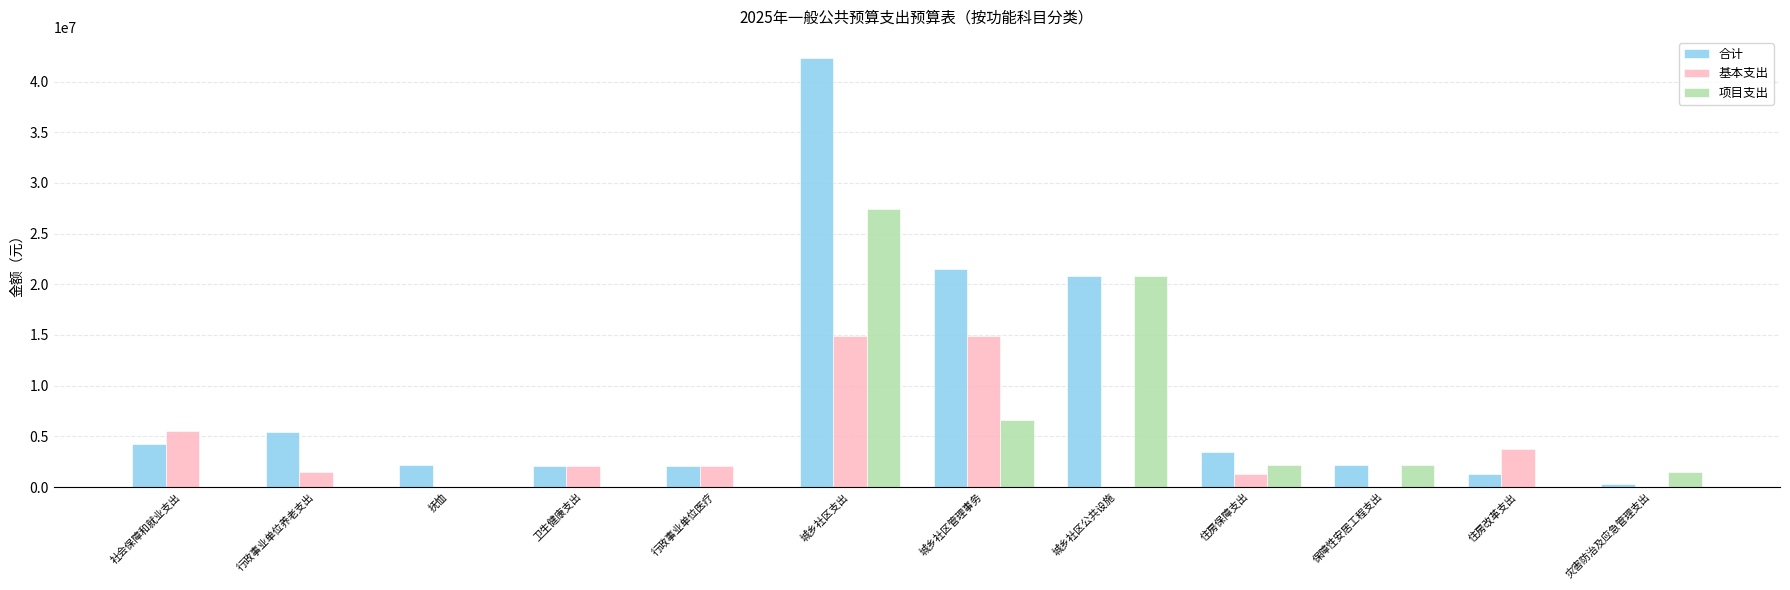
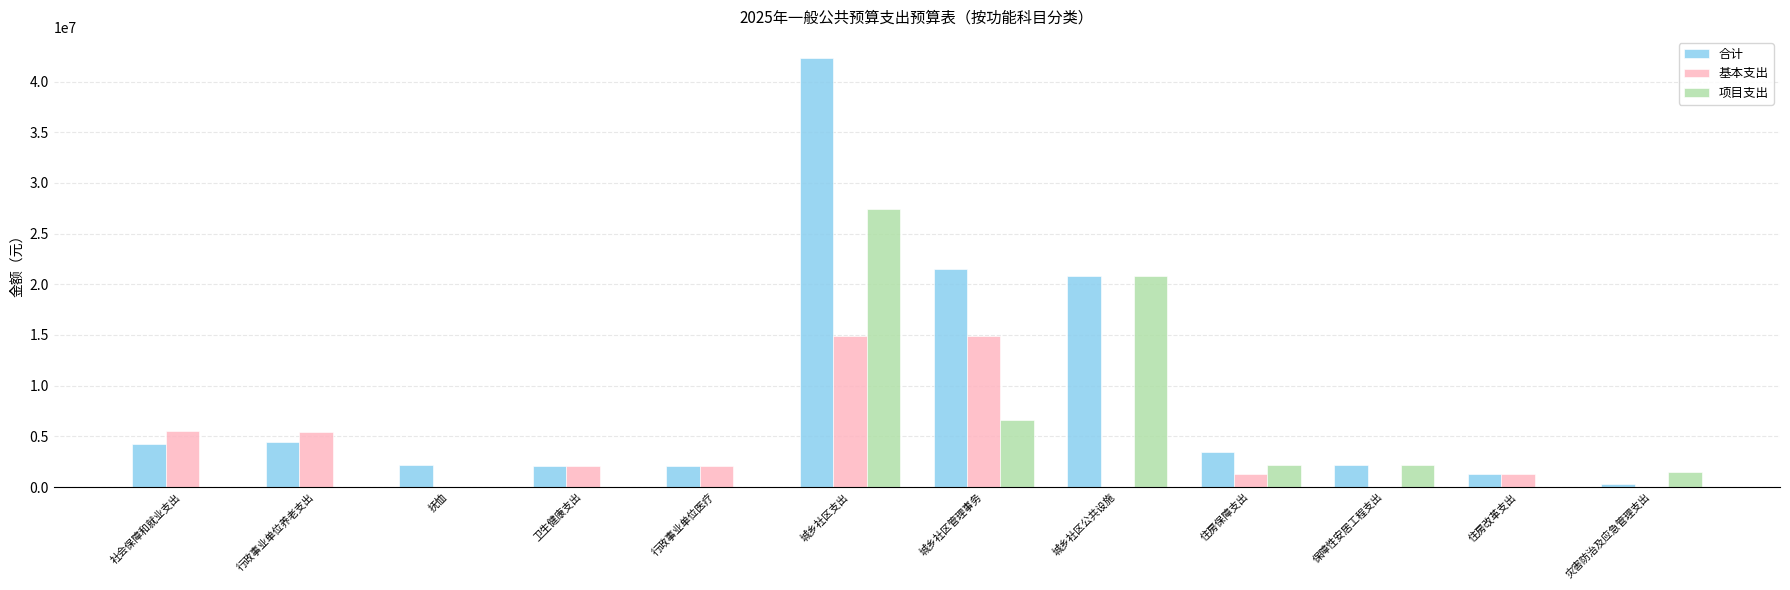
  {
    "合计": {
      "社会保障和就业支出": 4200000,
-     "行政事业单位养老支出": 5500000,
+     "行政事业单位养老支出": 4500000,
      "抚恤": 2200000,
      "卫生健康支出": 2100000,
      "行政事业单位医疗": 2100000,
      "城乡社区支出": 42300000,
      "城乡社区管理事务": 21500000,
      "城乡社区公共设施": 20800000,
      "住房保障支出": 3400000,
      "保障性安居工程支出": 2200000,
      "住房改革支出": 1300000,
      "灾害防治及应急管理支出": 300000
    },
    "基本支出": {
      "社会保障和就业支出": 5500000,
-     "行政事业单位养老支出": 1500000,
+     "行政事业单位养老支出": 5500000,
      "卫生健康支出": 2100000,
      "行政事业单位医疗": 2100000,
      "城乡社区支出": 14900000,
      "城乡社区管理事务": 14900000,
      "城乡社区公共设施": 0,
      "住房保障支出": 1300000,
      "保障性安居工程支出": 0,
-     "住房改革支出": 3800000,
+     "住房改革支出": 1300000,
      "灾害防治及应急管理支出": 0
    },
    "项目支出": {
      "社会保障和就业支出": 0,
      "行政事业单位养老支出": 0,
      "抚恤": 0,
      "卫生健康支出": 0,
      "行政事业单位医疗": 0,
      "城乡社区支出": 27400000,
      "城乡社区管理事务": 6600000,
      "城乡社区公共设施": 20800000,
      "住房保障支出": 2200000,
      "保障性安居工程支出": 2200000,
      "住房改革支出": 0,
      "灾害防治及应急管理支出": 1500000
    }
  }
